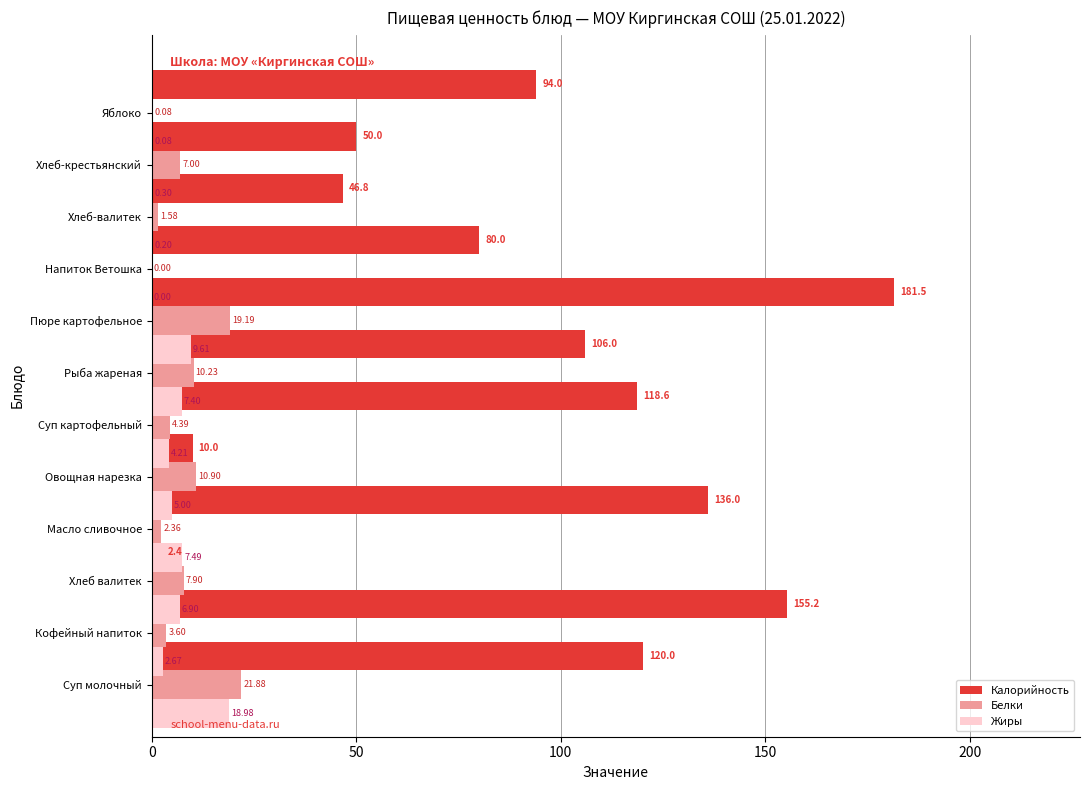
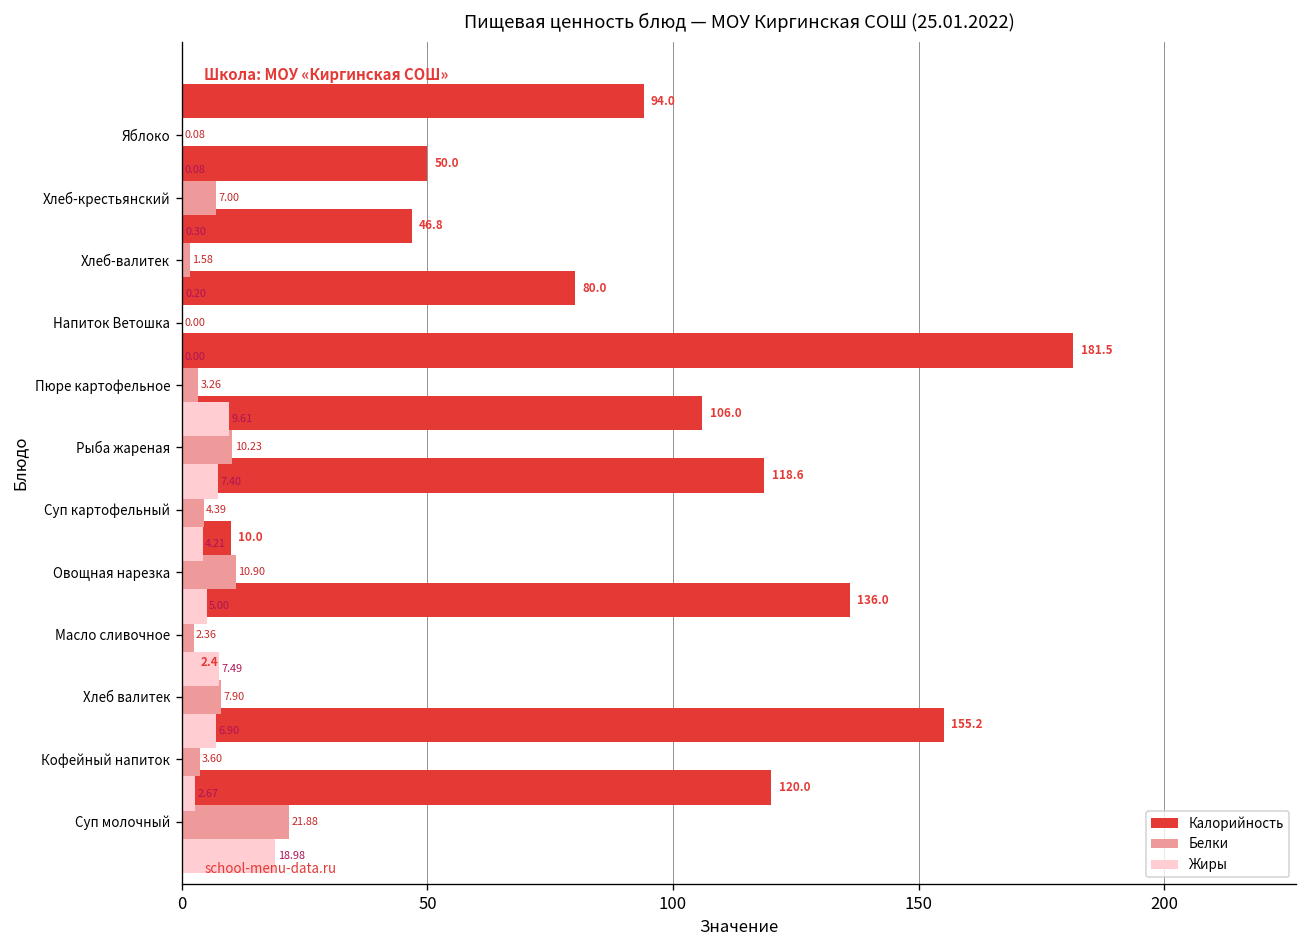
  {
    "Белки": {
      "Яблоко": 0.08,
      "Хлеб-крестьянский": 7.00,
      "Хлеб-валитек": 1.58,
      "Напиток Ветошка": 0.00,
-     "Пюре картофельное": 19.19,
+     "Пюре картофельное": 3.26,
      "Рыба жареная": 10.23,
      "Суп картофельный": 4.39,
      "Овощная нарезка": 10.90,
      "Масло сливочное": 2.36,
      "Хлеб валитек": 7.90,
      "Кофейный напиток": 3.60,
      "Суп молочный": 21.88
    }
  }
